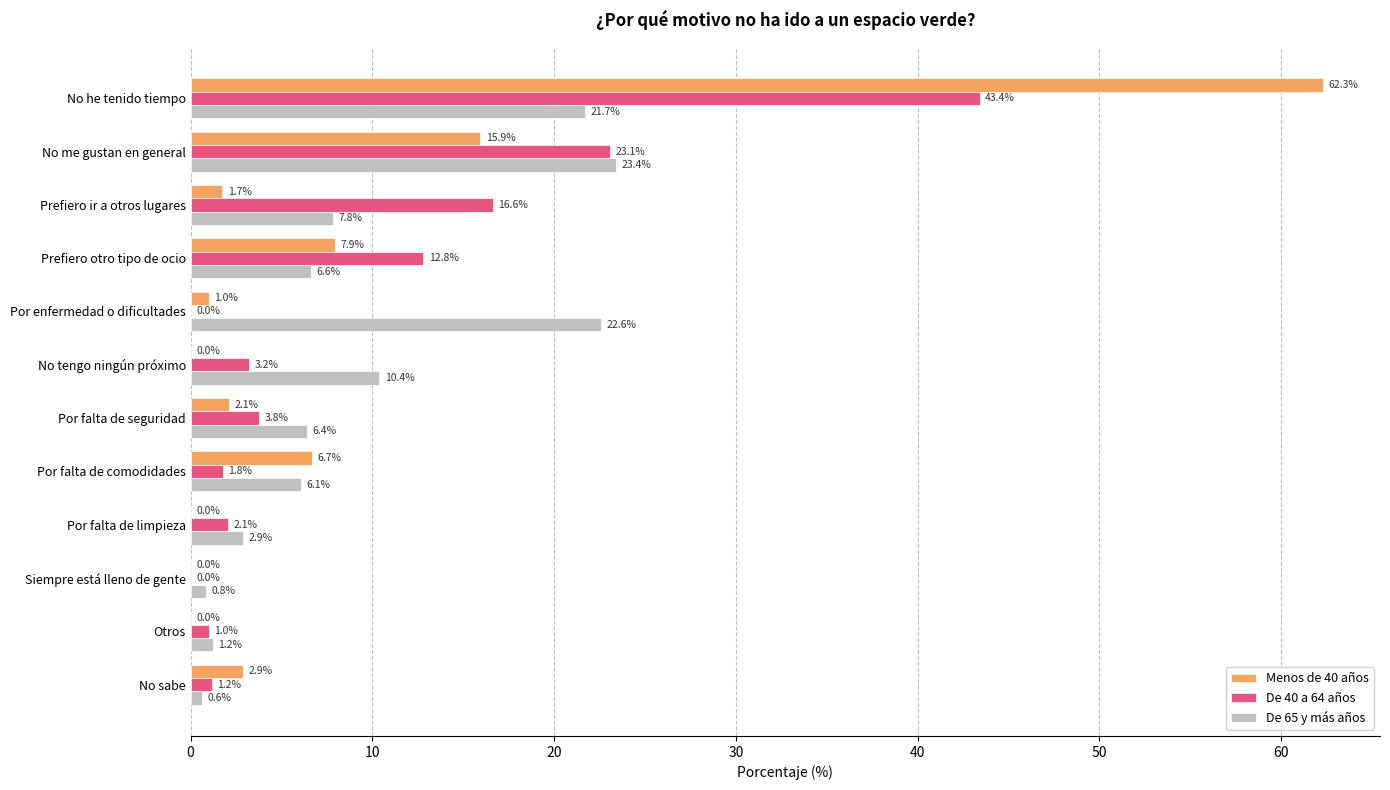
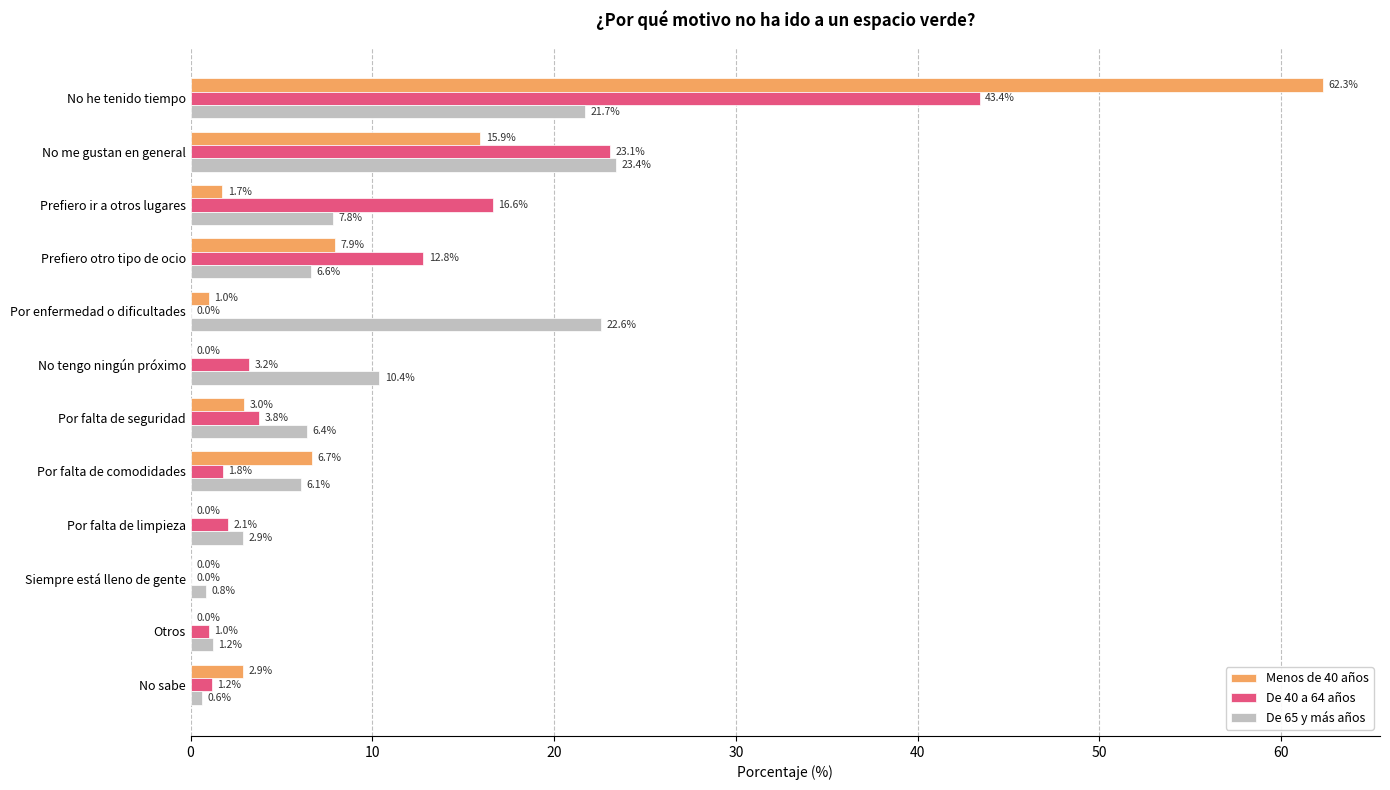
  {
    "Menos de 40 años": {
      "No he tenido tiempo": "62.3%",
      "No me gustan en general": "15.9%",
      "Prefiero ir a otros lugares": "1.7%",
      "Prefiero otro tipo de ocio": "7.9%",
      "Por enfermedad o dificultades": "1.0%",
      "No tengo ningún próximo": "0.0%",
-     "Por falta de seguridad": "2.1%",
+     "Por falta de seguridad": "3.0%",
      "Por falta de comodidades": "6.7%",
      "Por falta de limpieza": "0.0%",
      "Siempre está lleno de gente": "0.0%",
      "Otros": "0.0%",
      "No sabe": "2.9%"
    },
    "De 40 a 64 años": {
      "No he tenido tiempo": "43.4%",
      "No me gustan en general": "23.1%",
      "Prefiero ir a otros lugares": "16.6%",
      "Prefiero otro tipo de ocio": "12.8%",
      "Por enfermedad o dificultades": "0.0%",
      "No tengo ningún próximo": "3.2%",
      "Por falta de seguridad": "3.8%",
      "Por falta de comodidades": "1.8%",
      "Por falta de limpieza": "2.1%",
      "Siempre está lleno de gente": "0.0%",
      "Otros": "1.0%",
      "No sabe": "1.2%"
    },
    "De 65 y más años": {
      "No he tenido tiempo": "21.7%",
      "No me gustan en general": "23.4%",
      "Prefiero ir a otros lugares": "7.8%",
      "Prefiero otro tipo de ocio": "6.6%",
      "Por enfermedad o dificultades": "22.6%",
      "No tengo ningún próximo": "10.4%",
      "Por falta de seguridad": "6.4%",
      "Por falta de comodidades": "6.1%",
      "Por falta de limpieza": "2.9%",
      "Siempre está lleno de gente": "0.8%",
      "Otros": "1.2%",
      "No sabe": "0.6%"
    }
  }
